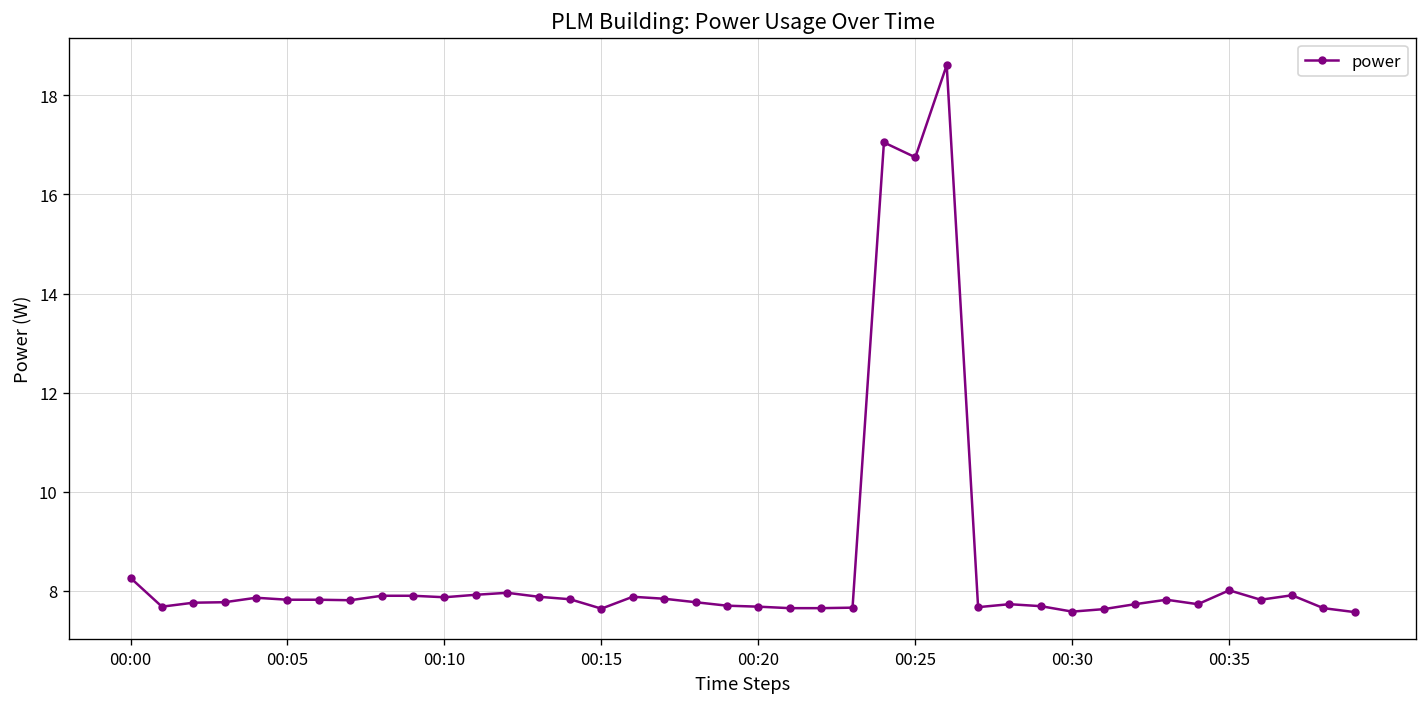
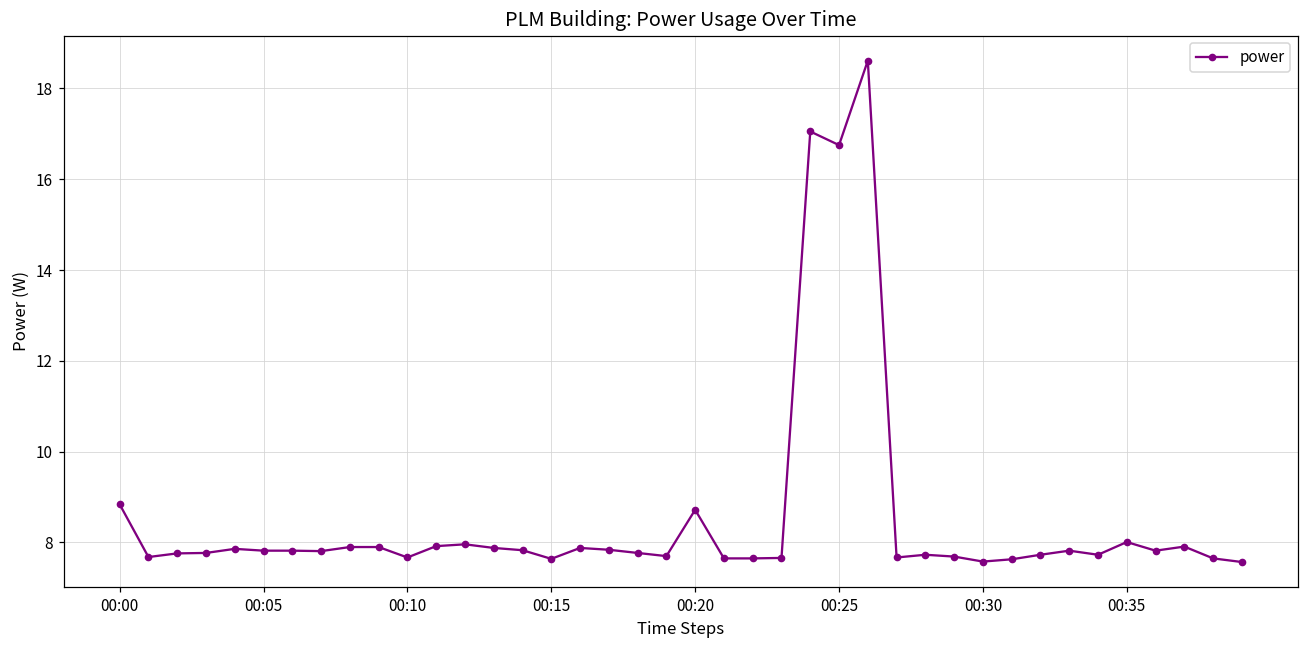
  {
-   "00:00": 8.3,
+   "00:00": 8.8,
    "00:05": 7.8,
-   "00:10": 7.9,
+   "00:10": 7.7,
    "00:15": 7.6,
-   "00:20": 7.7,
+   "00:20": 8.7,
    "00:25": 16.8,
    "00:30": 7.6,
    "00:35": 8.0
  }
